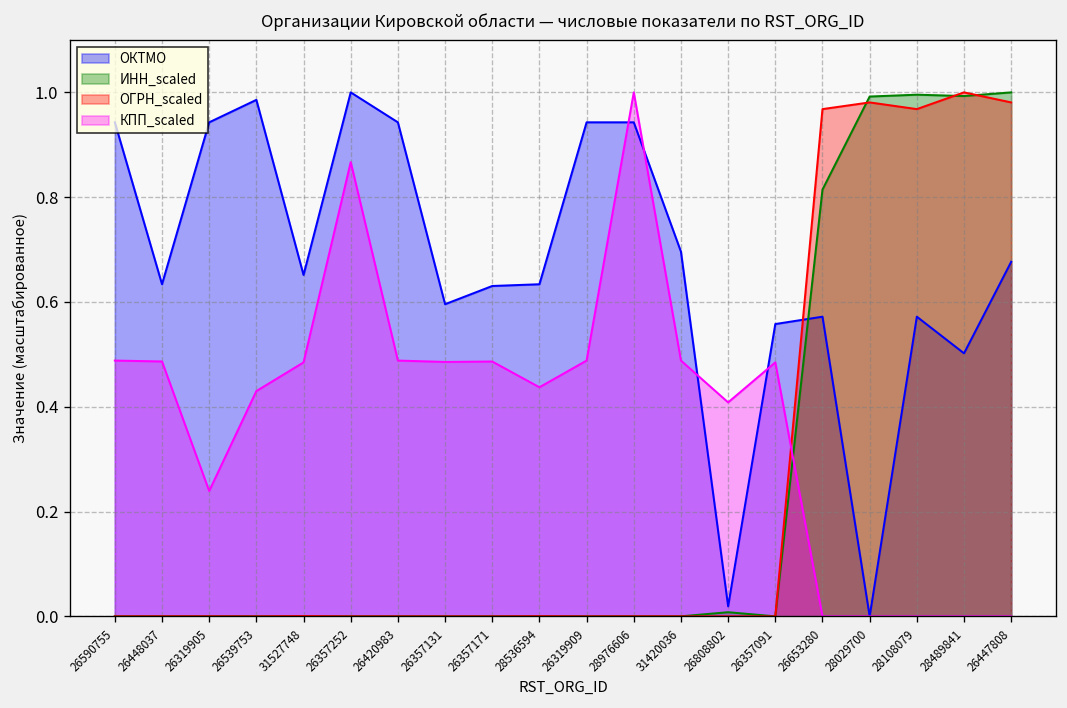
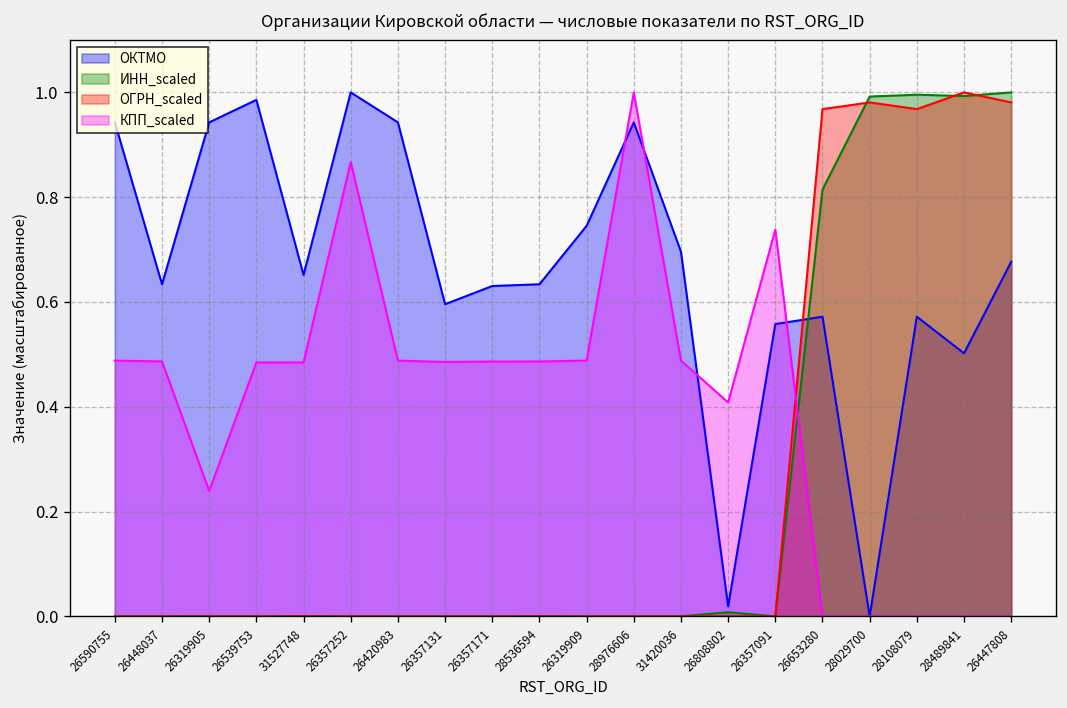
  {
    "ОКТМО": {
      "26448037": 0.63,
      "26319905": 0.94,
      "26539753": 0.99,
      "31527748": 0.65,
      "26357252": 1.00,
      "26420983": 0.94,
      "26357131": 0.60,
      "26357171": 0.63,
      "28536594": 0.63,
-     "26319909": 0.94,
+     "26319909": 0.75,
      "28976606": 0.94,
      "31420036": 0.70,
      "26808802": 0.02,
      "26357091": 0.56,
      "26653280": 0.57,
      "28108079": 0.57,
      "28489841": 0.50,
      "26447808": 0.68
    },
    "ИНН_scaled": {
      "26808802": 0.01,
      "26653280": 0.81,
      "28029700": 0.99,
      "28108079": 1.00,
      "28489841": 0.99,
      "26447808": 1.00
    },
    "ОГРН_scaled": {
      "26808802": 0.00,
      "26653280": 0.97,
      "28029700": 0.98,
      "28108079": 0.97,
      "28489841": 1.00,
      "26447808": 0.98
    },
    "КПП_scaled": {
      "26590755": 0.49,
      "26448037": 0.49,
      "26319905": 0.24,
-     "26539753": 0.43,
+     "26539753": 0.48,
      "31527748": 0.48,
      "26357252": 0.87,
      "26420983": 0.49,
      "26357131": 0.49,
      "26357171": 0.49,
-     "28536594": 0.44,
+     "28536594": 0.49,
      "26319909": 0.49,
      "28976606": 1.00,
      "31420036": 0.49,
      "26808802": 0.41,
-     "26357091": 0.48,
+     "26357091": 0.74,
      "26653280": 0.00,
      "28108079": 0.00,
      "28489841": 0.00,
      "26447808": 0.00
    }
  }
